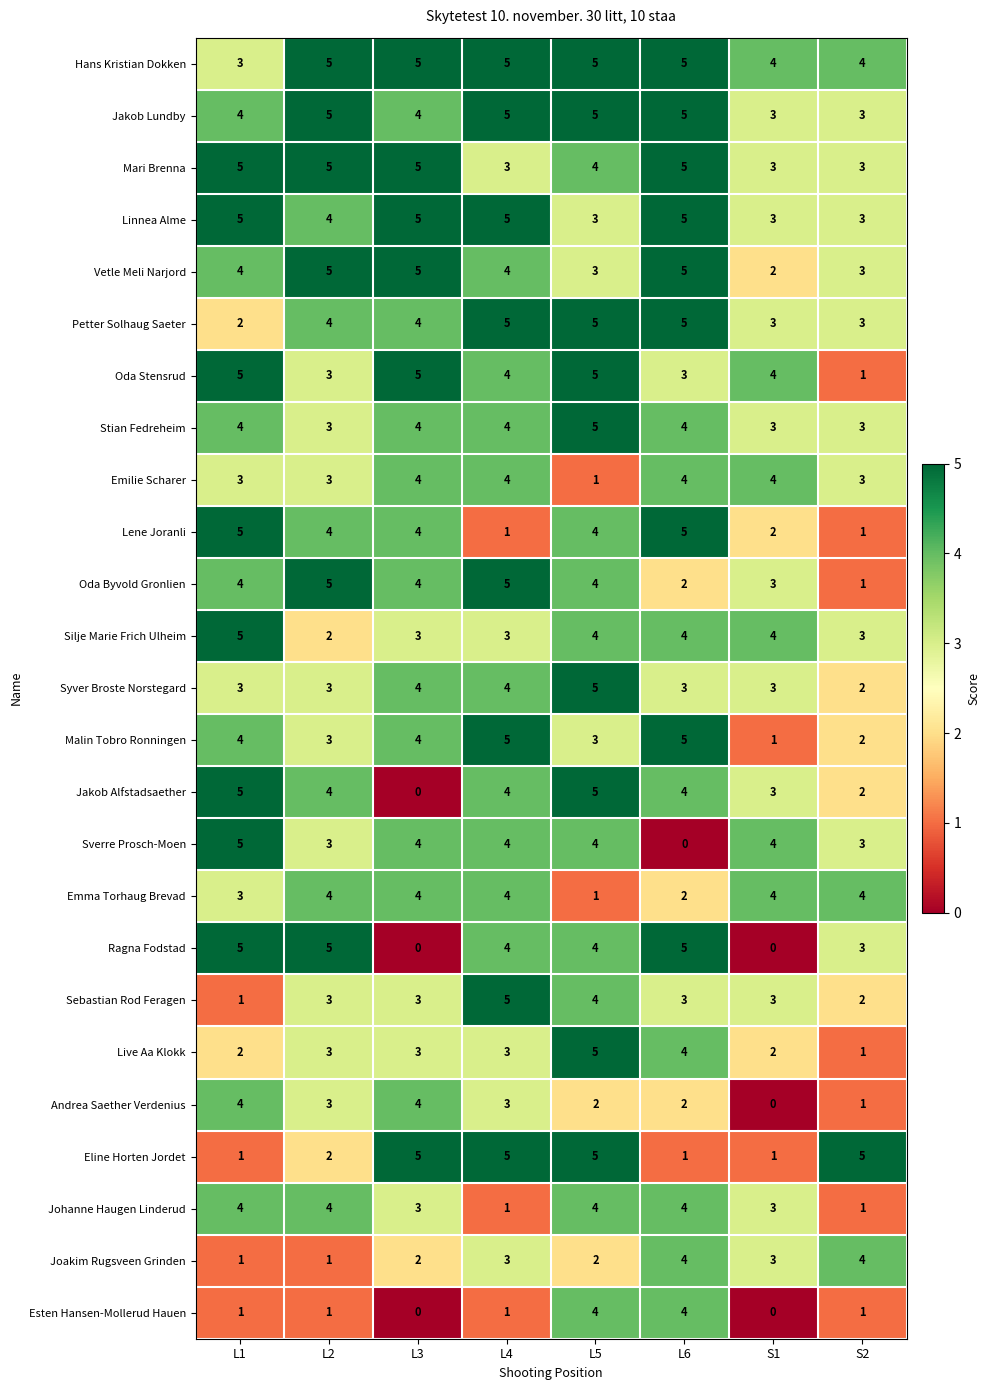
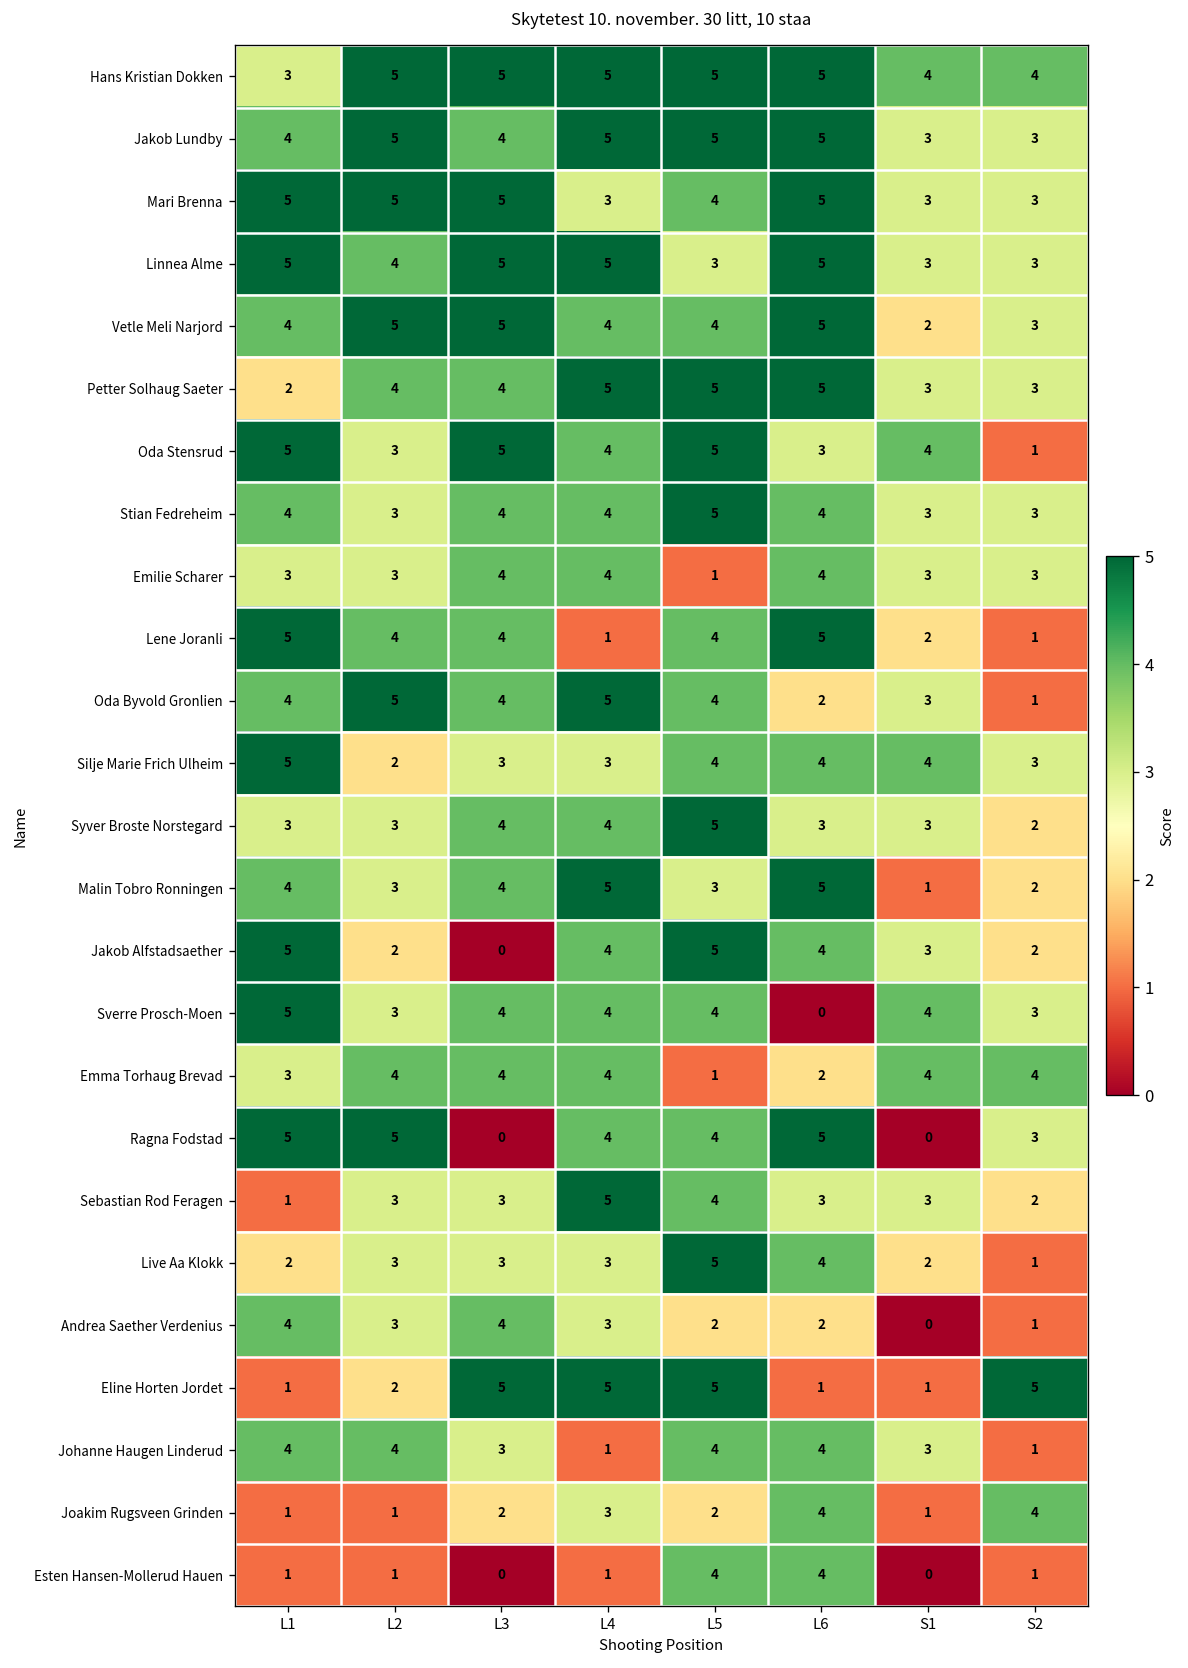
  {
    "Hans Kristian Dokken": {
      "L1": 3,
      "L2": 5,
      "L3": 5,
      "L4": 5,
      "L5": 5,
      "L6": 5,
      "S1": 4,
      "S2": 4
    },
    "Jakob Lundby": {
      "L1": 4,
      "L2": 5,
      "L3": 4,
      "L4": 5,
      "L5": 5,
      "L6": 5,
      "S1": 3,
      "S2": 3
    },
    "Mari Brenna": {
      "L1": 5,
      "L2": 5,
      "L3": 5,
      "L4": 3,
      "L5": 4,
      "L6": 5,
      "S1": 3,
      "S2": 3
    },
    "Linnea Alme": {
      "L1": 5,
      "L2": 4,
      "L3": 5,
      "L4": 5,
      "L5": 3,
      "L6": 5,
      "S1": 3,
      "S2": 3
    },
    "Vetle Meli Narjord": {
      "L1": 4,
      "L2": 5,
      "L3": 5,
      "L4": 4,
-     "L5": 3,
+     "L5": 4,
      "L6": 5,
      "S1": 2,
      "S2": 3
    },
    "Petter Solhaug Saeter": {
      "L1": 2,
      "L2": 4,
      "L3": 4,
      "L4": 5,
      "L5": 5,
      "L6": 5,
      "S1": 3,
      "S2": 3
    },
    "Oda Stensrud": {
      "L1": 5,
      "L2": 3,
      "L3": 5,
      "L4": 4,
      "L5": 5,
      "L6": 3,
      "S1": 4,
      "S2": 1
    },
    "Stian Fedreheim": {
      "L1": 4,
      "L2": 3,
      "L3": 4,
      "L4": 4,
      "L5": 5,
      "L6": 4,
      "S1": 3,
      "S2": 3
    },
    "Emilie Scharer": {
      "L1": 3,
      "L2": 3,
      "L3": 4,
      "L4": 4,
      "L5": 1,
      "L6": 4,
-     "S1": 4,
+     "S1": 3,
      "S2": 3
    },
    "Lene Joranli": {
      "L1": 5,
      "L2": 4,
      "L3": 4,
      "L4": 1,
      "L5": 4,
      "L6": 5,
      "S1": 2,
      "S2": 1
    },
    "Oda Byvold Gronlien": {
      "L1": 4,
      "L2": 5,
      "L3": 4,
      "L4": 5,
      "L5": 4,
      "L6": 2,
      "S1": 3,
      "S2": 1
    },
    "Silje Marie Frich Ulheim": {
      "L1": 5,
      "L2": 2,
      "L3": 3,
      "L4": 3,
      "L5": 4,
      "L6": 4,
      "S1": 4,
      "S2": 3
    },
    "Syver Broste Norstegard": {
      "L1": 3,
      "L2": 3,
      "L3": 4,
      "L4": 4,
      "L5": 5,
      "L6": 3,
      "S1": 3,
      "S2": 2
    },
    "Malin Tobro Ronningen": {
      "L1": 4,
      "L2": 3,
      "L3": 4,
      "L4": 5,
      "L5": 3,
      "L6": 5,
      "S1": 1,
      "S2": 2
    },
    "Jakob Alfstadsaether": {
      "L1": 5,
-     "L2": 4,
+     "L2": 2,
      "L3": 0,
      "L4": 4,
      "L5": 5,
      "L6": 4,
      "S1": 3,
      "S2": 2
    },
    "Sverre Prosch-Moen": {
      "L1": 5,
      "L2": 3,
      "L3": 4,
      "L4": 4,
      "L5": 4,
      "L6": 0,
      "S1": 4,
      "S2": 3
    },
    "Emma Torhaug Brevad": {
      "L1": 3,
      "L2": 4,
      "L3": 4,
      "L4": 4,
      "L5": 1,
      "L6": 2,
      "S1": 4,
      "S2": 4
    },
    "Ragna Fodstad": {
      "L1": 5,
      "L2": 5,
      "L3": 0,
      "L4": 4,
      "L5": 4,
      "L6": 5,
      "S1": 0,
      "S2": 3
    },
    "Sebastian Rod Feragen": {
      "L1": 1,
      "L2": 3,
      "L3": 3,
      "L4": 5,
      "L5": 4,
      "L6": 3,
      "S1": 3,
      "S2": 2
    },
    "Live Aa Klokk": {
      "L1": 2,
      "L2": 3,
      "L3": 3,
      "L4": 3,
      "L5": 5,
      "L6": 4,
      "S1": 2,
      "S2": 1
    },
    "Andrea Saether Verdenius": {
      "L1": 4,
      "L2": 3,
      "L3": 4,
      "L4": 3,
      "L5": 2,
      "L6": 2,
      "S1": 0,
      "S2": 1
    },
    "Eline Horten Jordet": {
      "L1": 1,
      "L2": 2,
      "L3": 5,
      "L4": 5,
      "L5": 5,
      "L6": 1,
      "S1": 1,
      "S2": 5
    },
    "Johanne Haugen Linderud": {
      "L1": 4,
      "L2": 4,
      "L3": 3,
      "L4": 1,
      "L5": 4,
      "L6": 4,
      "S1": 3,
      "S2": 1
    },
    "Joakim Rugsveen Grinden": {
      "L1": 1,
      "L2": 1,
      "L3": 2,
      "L4": 3,
      "L5": 2,
      "L6": 4,
-     "S1": 3,
+     "S1": 1,
      "S2": 4
    },
    "Esten Hansen-Mollerud Hauen": {
      "L1": 1,
      "L2": 1,
      "L3": 0,
      "L4": 1,
      "L5": 4,
      "L6": 4,
      "S1": 0,
      "S2": 1
    }
  }
